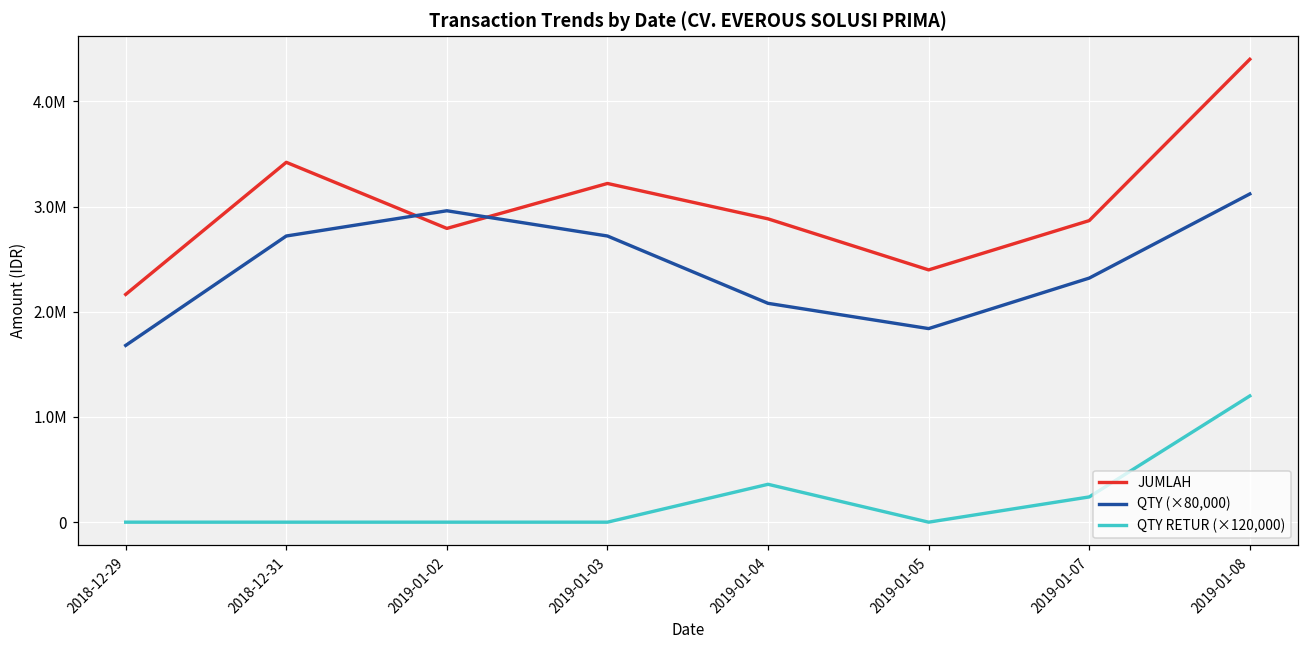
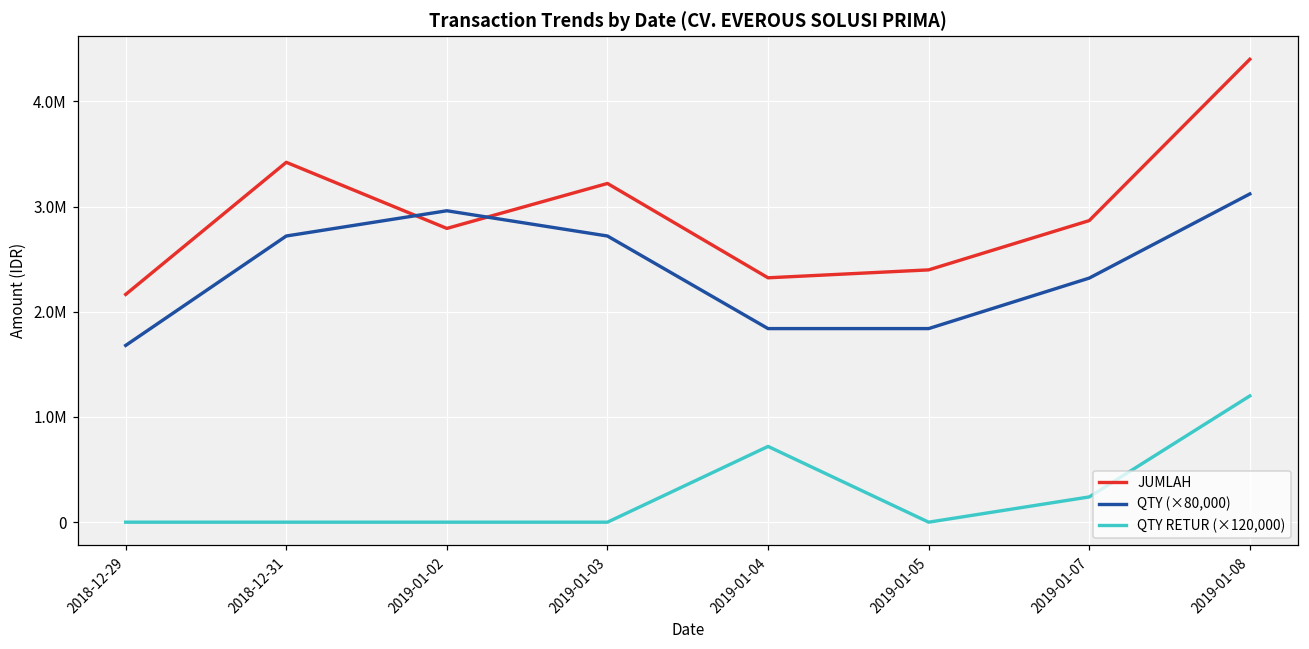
  {
    "JUMLAH": {
      "2018-12-29": 2200000,
      "2018-12-31": 3400000,
      "2019-01-02": 2800000,
      "2019-01-03": 3200000,
-     "2019-01-04": 2900000,
+     "2019-01-04": 2300000,
      "2019-01-05": 2400000,
      "2019-01-07": 2900000,
      "2019-01-08": 4400000
    },
    "QTY (×80,000)": {
      "2018-12-29": 1700000,
      "2018-12-31": 2700000,
      "2019-01-02": 3000000,
      "2019-01-03": 2700000,
-     "2019-01-04": 2100000,
+     "2019-01-04": 1800000,
      "2019-01-05": 1800000,
      "2019-01-07": 2300000,
      "2019-01-08": 3100000
    },
    "QTY RETUR (×120,000)": {
      "2018-12-29": 0,
      "2018-12-31": 0,
      "2019-01-02": 0,
      "2019-01-03": 0,
-     "2019-01-04": 400000,
+     "2019-01-04": 700000,
      "2019-01-05": 0,
      "2019-01-07": 200000,
      "2019-01-08": 1200000
    }
  }
